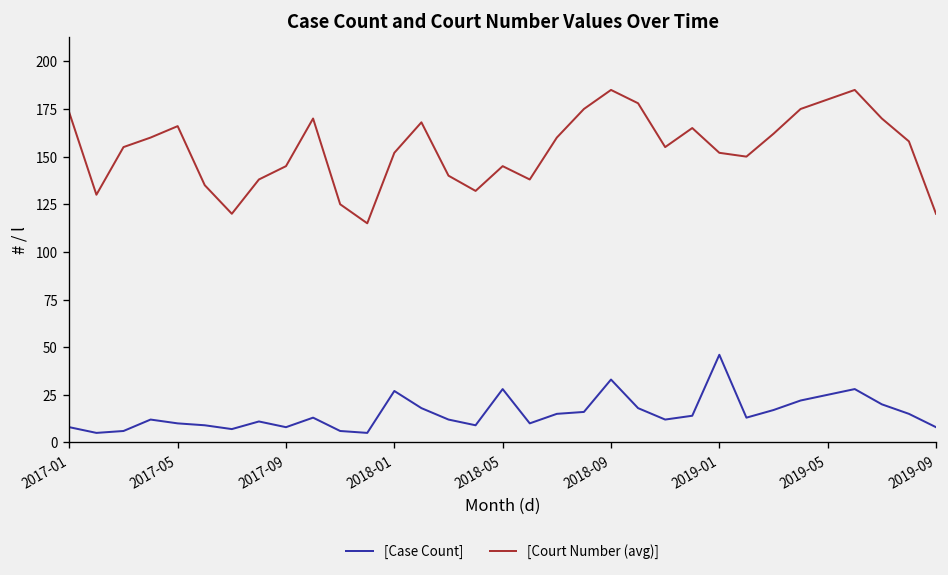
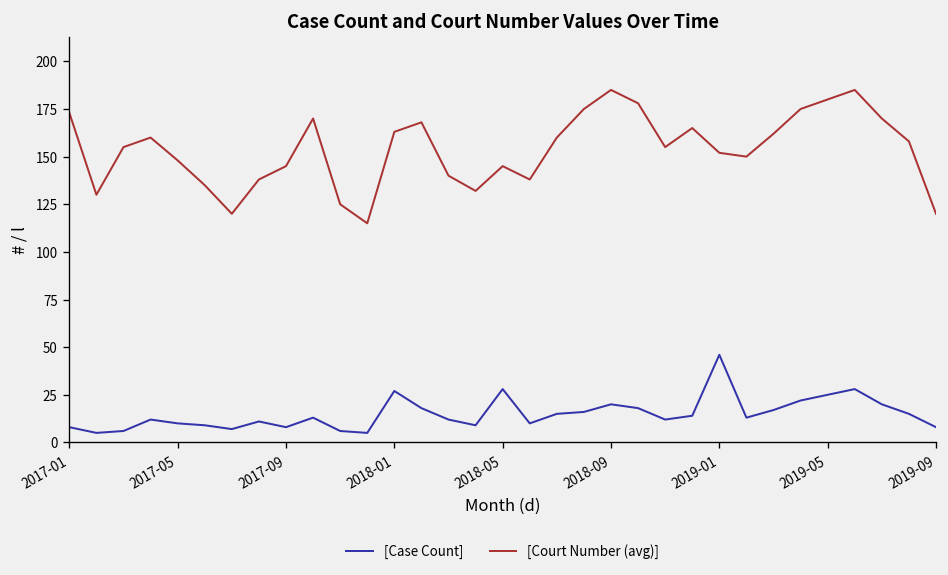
  {
    "[Case Count]": {
      "2017-01": 8,
      "2017-05": 10,
      "2017-09": 8,
      "2018-01": 27,
      "2018-05": 28,
-     "2018-09": 33,
+     "2018-09": 20,
      "2019-01": 46,
      "2019-05": 25,
      "2019-09": 8
    },
    "[Court Number (avg)]": {
      "2017-01": 173,
-     "2017-05": 166,
+     "2017-05": 148,
      "2017-09": 145,
-     "2018-01": 152,
+     "2018-01": 163,
      "2018-05": 145,
      "2018-09": 185,
      "2019-01": 152,
      "2019-05": 180,
      "2019-09": 120
    }
  }
